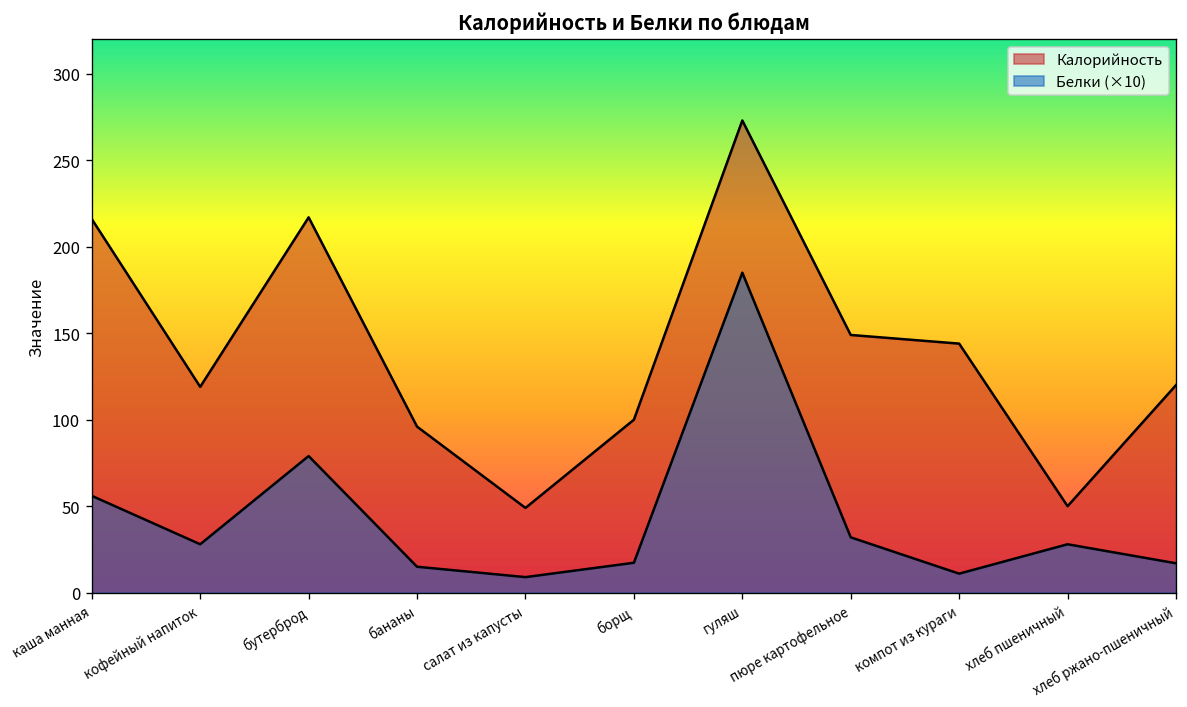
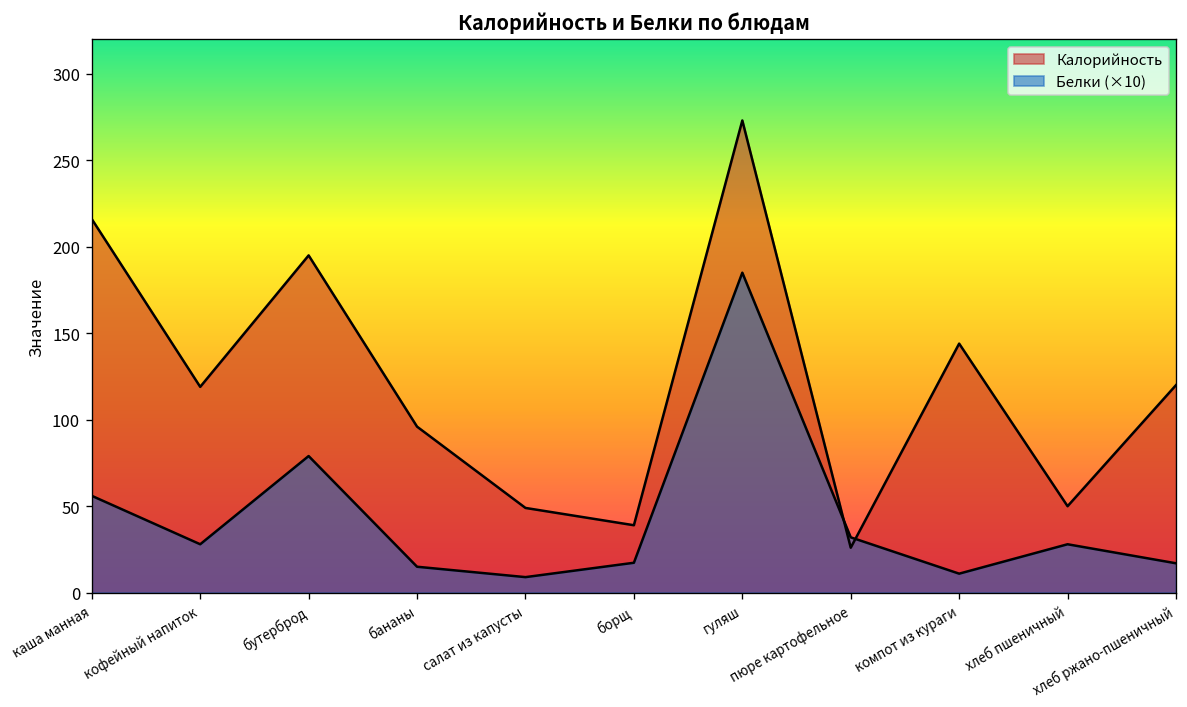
  {
    "Калорийность": {
      "каша манная": 216,
      "кофейный напиток": 119,
-     "бутерброд": 217,
+     "бутерброд": 195,
      "бананы": 96,
      "салат из капусты": 49,
-     "борщ": 100,
+     "борщ": 39,
      "гуляш": 273,
-     "пюре картофельное": 149,
+     "пюре картофельное": 26,
      "компот из кураги": 144,
      "хлеб пшеничный": 50,
      "хлеб ржано-пшеничный": 120
    },
    "Белки (×10)": {
      "каша манная": 56,
      "кофейный напиток": 28,
      "бутерброд": 79,
      "бананы": 15,
      "салат из капусты": 9,
      "борщ": 17,
      "гуляш": 185,
      "пюре картофельное": 32,
      "компот из кураги": 11,
      "хлеб пшеничный": 28,
      "хлеб ржано-пшеничный": 17
    }
  }
